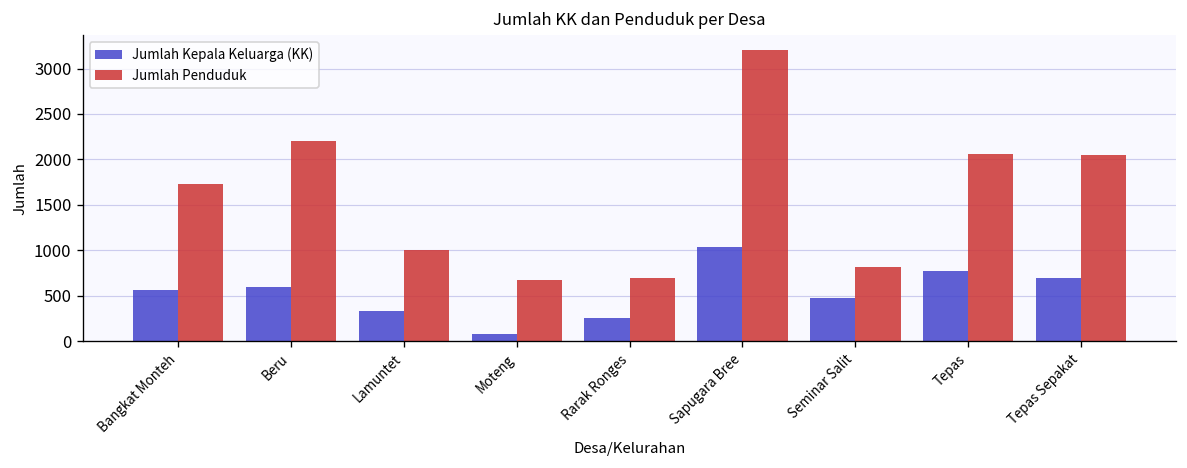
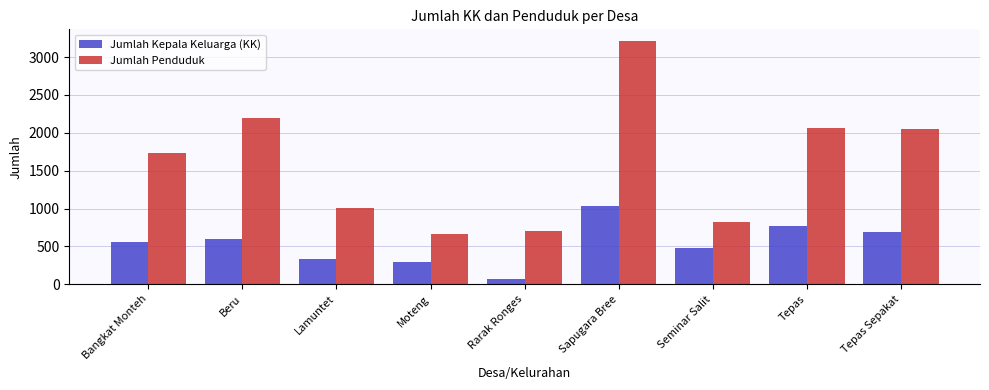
  {
    "Jumlah Kepala Keluarga (KK)": {
      "Bangkat Monteh": 600,
      "Beru": 600,
      "Lamuntet": 300,
-     "Moteng": 100,
-     "Rarak Ronges": 300,
+     "Moteng": 300,
+     "Rarak Ronges": 100,
      "Sapugara Bree": 1000,
      "Seminar Salit": 500,
      "Tepas": 800,
      "Tepas Sepakat": 700
    },
    "Jumlah Penduduk": {
      "Bangkat Monteh": 1700,
      "Beru": 2200,
      "Lamuntet": 1000,
      "Moteng": 700,
      "Rarak Ronges": 700,
      "Sapugara Bree": 3200,
      "Seminar Salit": 800,
      "Tepas": 2100,
      "Tepas Sepakat": 2100
    }
  }
